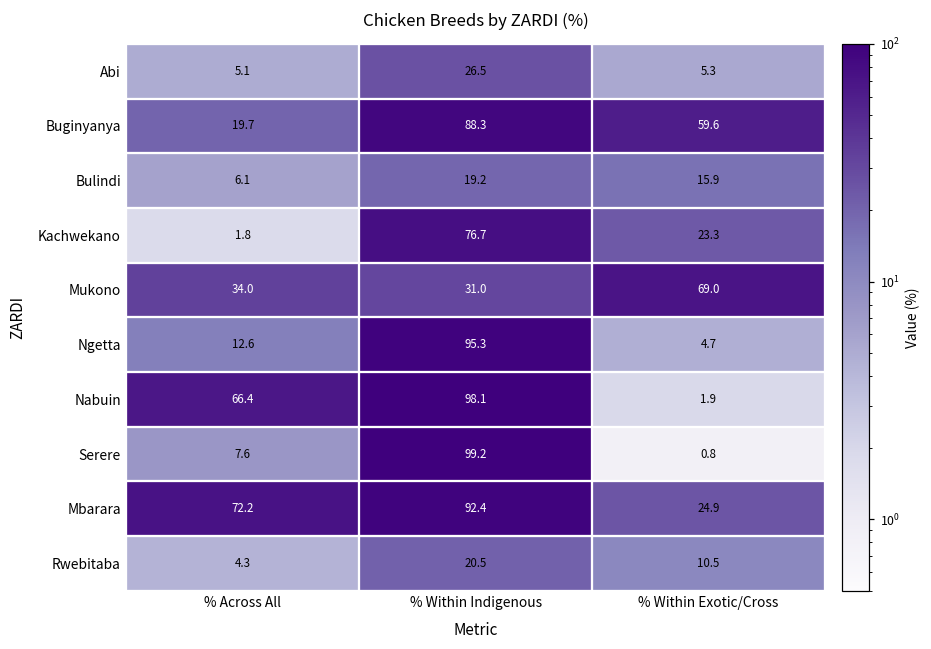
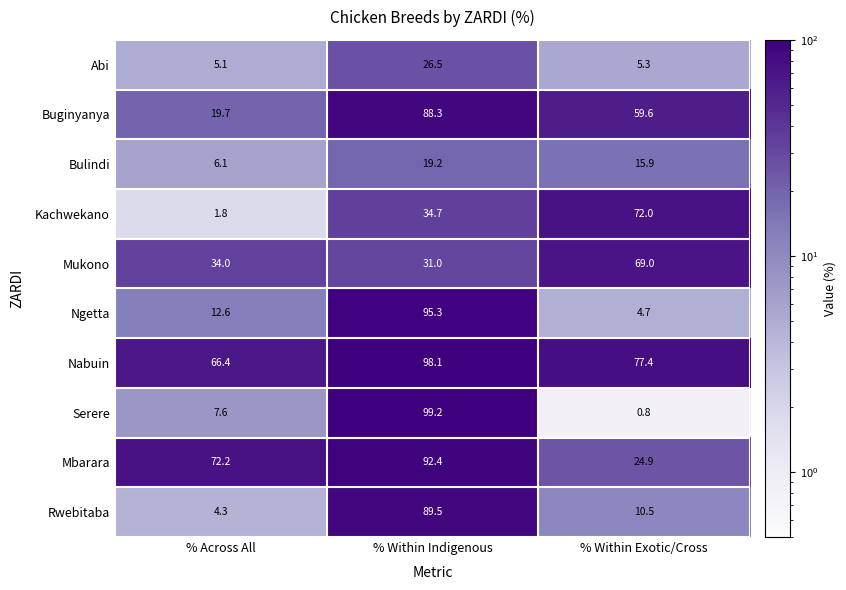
  {
    "Abi": {
      "% Across All": 5.1,
      "% Within Indigenous": 26.5,
      "% Within Exotic/Cross": 5.3
    },
    "Buginyanya": {
      "% Across All": 19.7,
      "% Within Indigenous": 88.3,
      "% Within Exotic/Cross": 59.6
    },
    "Bulindi": {
      "% Across All": 6.1,
      "% Within Indigenous": 19.2,
      "% Within Exotic/Cross": 15.9
    },
    "Kachwekano": {
      "% Across All": 1.8,
-     "% Within Indigenous": 76.7,
-     "% Within Exotic/Cross": 23.3
+     "% Within Indigenous": 34.7,
+     "% Within Exotic/Cross": 72.0
    },
    "Mukono": {
      "% Across All": 34.0,
      "% Within Indigenous": 31.0,
      "% Within Exotic/Cross": 69.0
    },
    "Ngetta": {
      "% Across All": 12.6,
      "% Within Indigenous": 95.3,
      "% Within Exotic/Cross": 4.7
    },
    "Nabuin": {
      "% Across All": 66.4,
      "% Within Indigenous": 98.1,
-     "% Within Exotic/Cross": 1.9
+     "% Within Exotic/Cross": 77.4
    },
    "Serere": {
      "% Across All": 7.6,
      "% Within Indigenous": 99.2,
      "% Within Exotic/Cross": 0.8
    },
    "Mbarara": {
      "% Across All": 72.2,
      "% Within Indigenous": 92.4,
      "% Within Exotic/Cross": 24.9
    },
    "Rwebitaba": {
      "% Across All": 4.3,
-     "% Within Indigenous": 20.5,
+     "% Within Indigenous": 89.5,
      "% Within Exotic/Cross": 10.5
    }
  }
